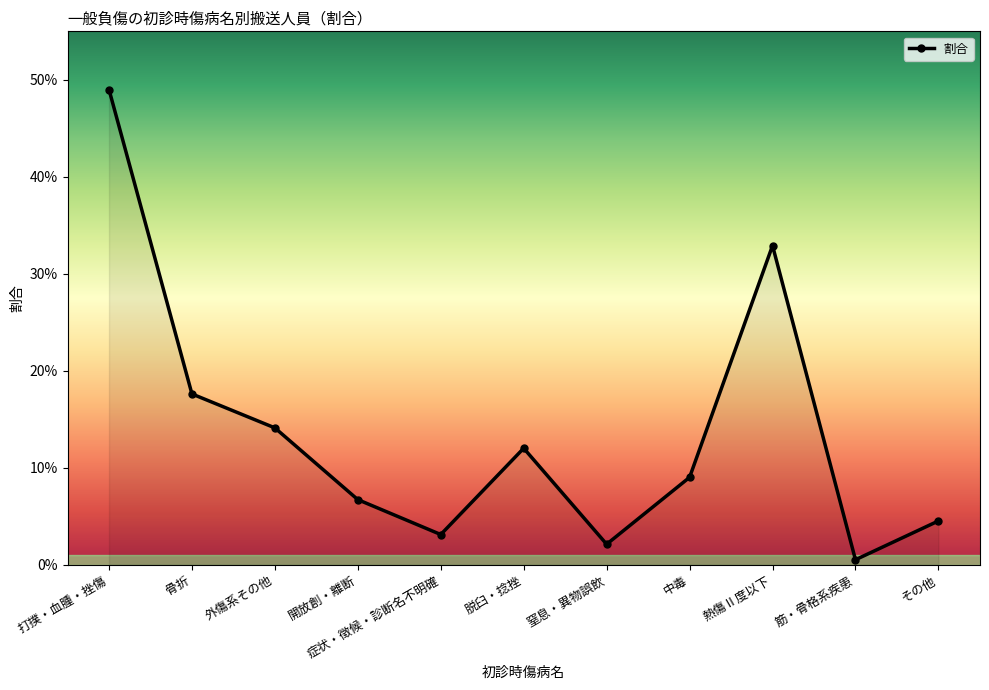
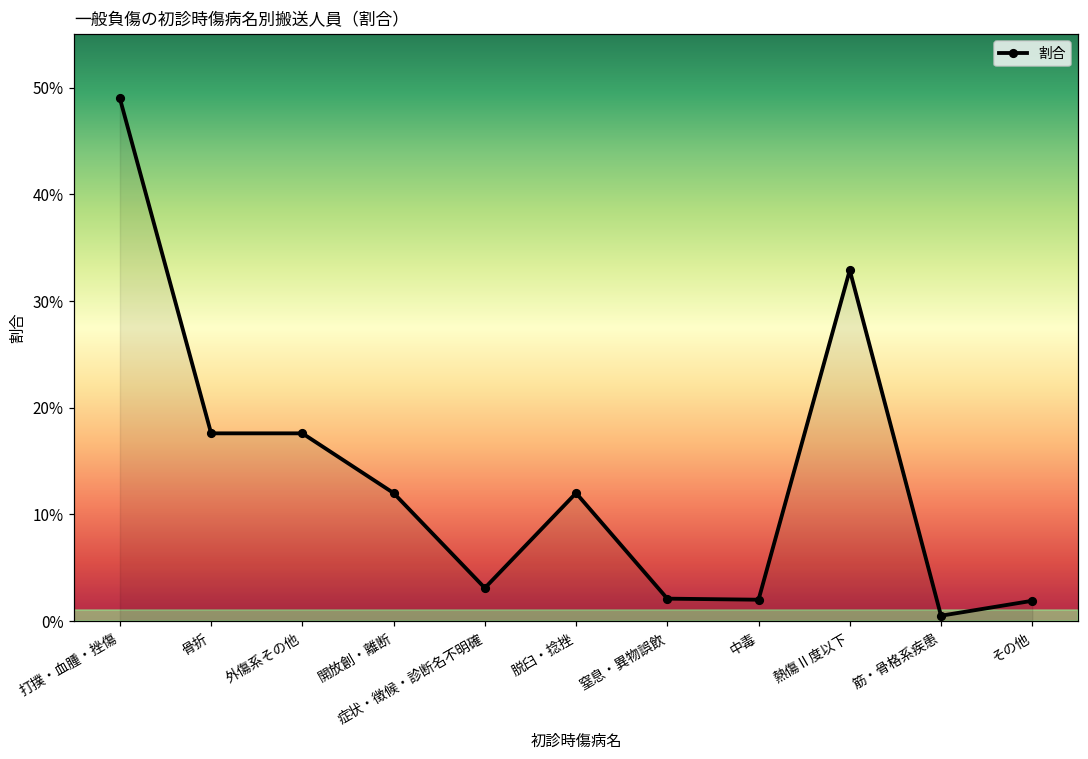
  {
    "打撲・血腫・挫傷": "49%",
    "骨折": "18%",
-   "外傷系その他": "14%",
-   "開放創・離断": "7%",
+   "外傷系その他": "18%",
+   "開放創・離断": "12%",
    "症状・徴候・診断名不明確": "3%",
    "脱臼・捻挫": "12%",
    "窒息・異物誤飲": "2%",
-   "中毒": "9%",
+   "中毒": "2%",
    "熱傷Ⅱ度以下": "33%",
-   "その他": "5%"
+   "その他": "2%"
  }
